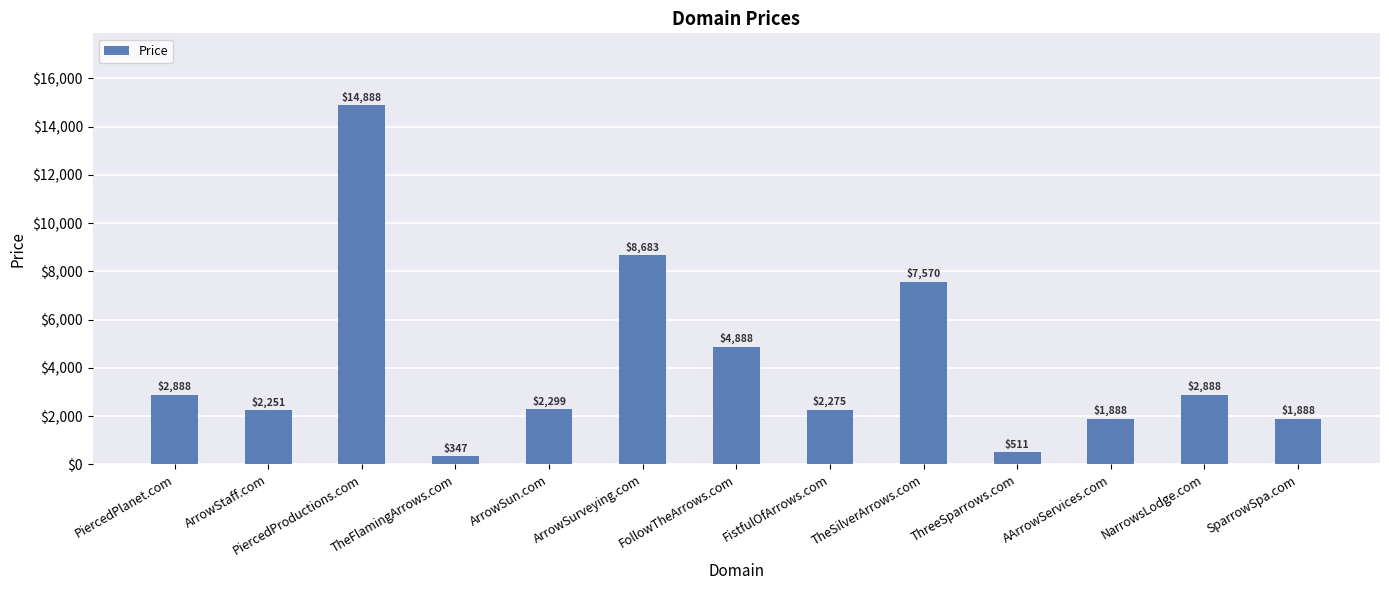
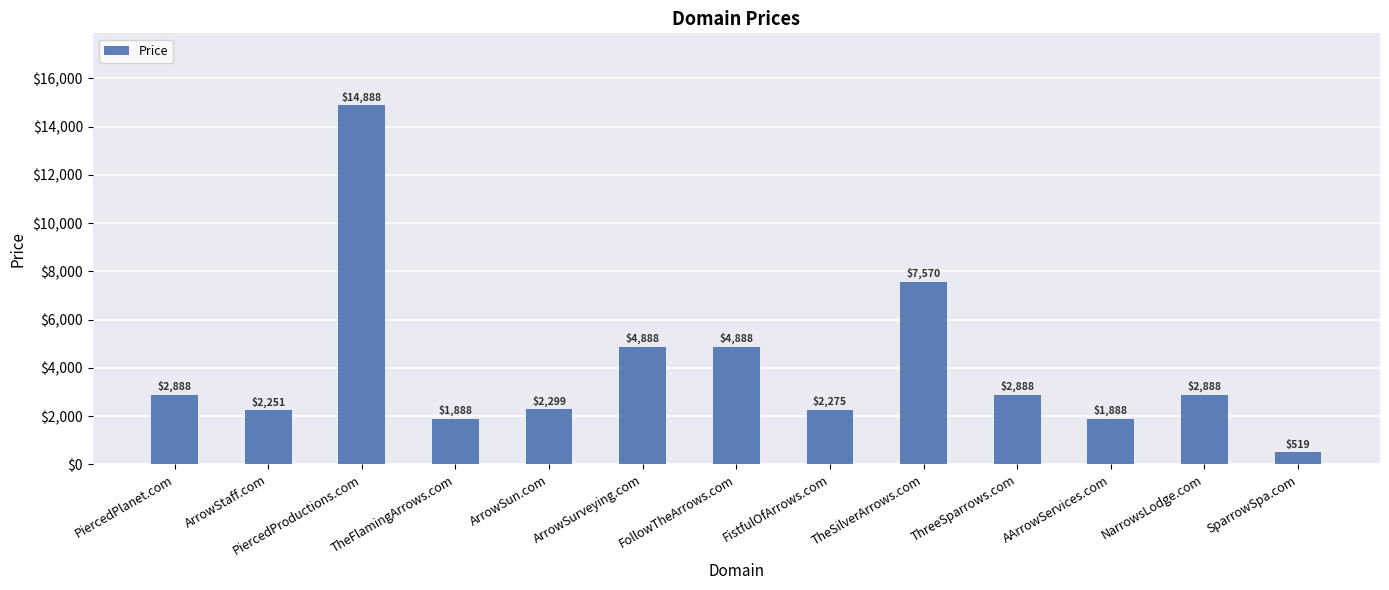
  {
    "PiercedPlanet.com": "$2,888",
    "ArrowStaff.com": "$2,251",
    "PiercedProductions.com": "$14,888",
-   "TheFlamingArrows.com": "$347",
+   "TheFlamingArrows.com": "$1,888",
    "ArrowSun.com": "$2,299",
-   "ArrowSurveying.com": "$8,683",
+   "ArrowSurveying.com": "$4,888",
    "FollowTheArrows.com": "$4,888",
    "FistfulOfArrows.com": "$2,275",
    "TheSilverArrows.com": "$7,570",
-   "ThreeSparrows.com": "$511",
+   "ThreeSparrows.com": "$2,888",
    "AArrowServices.com": "$1,888",
    "NarrowsLodge.com": "$2,888",
-   "SparrowSpa.com": "$1,888"
+   "SparrowSpa.com": "$519"
  }
